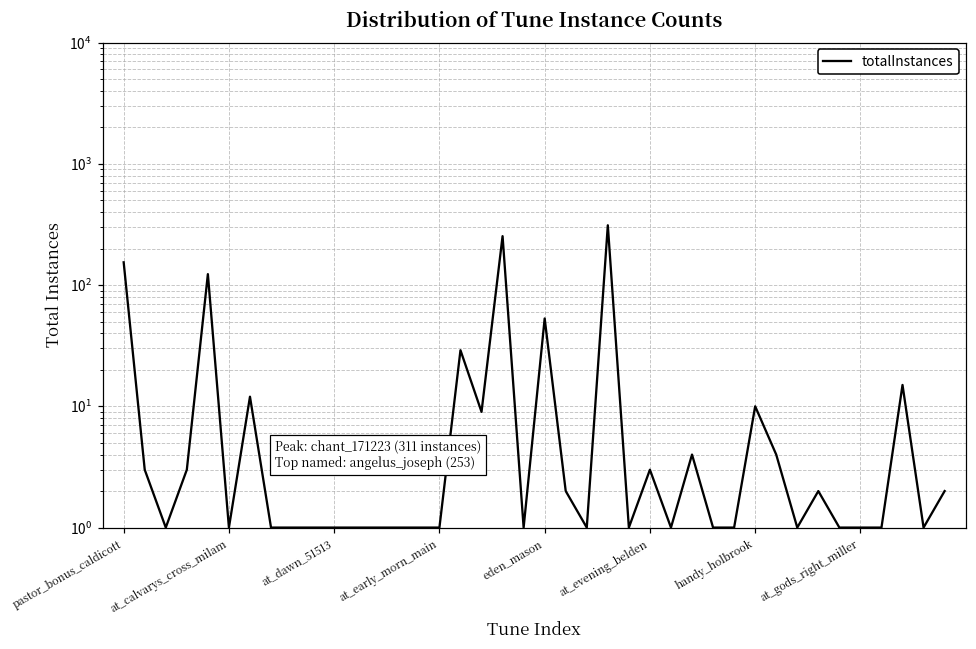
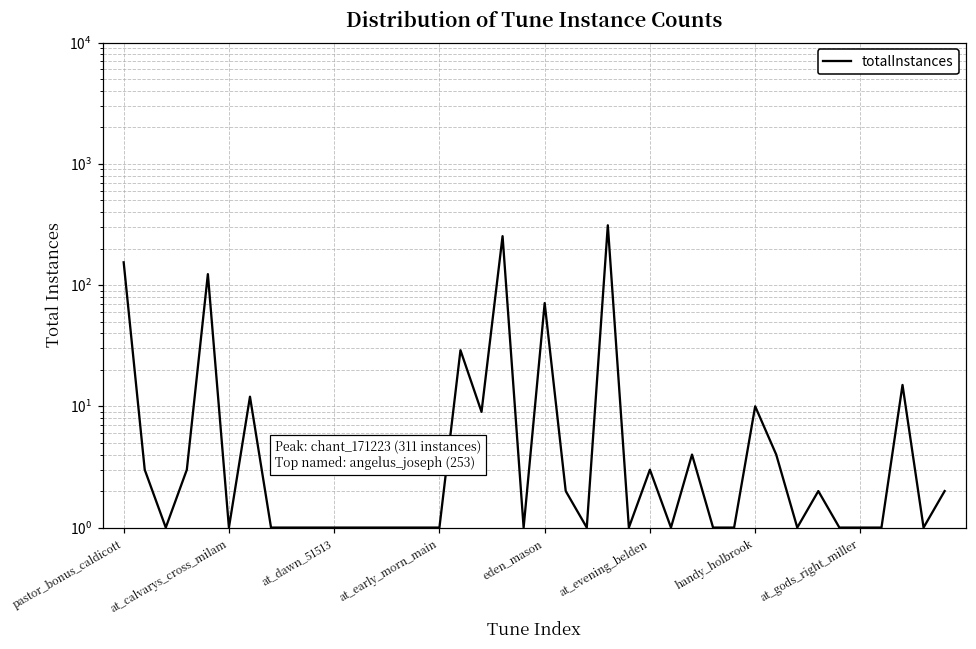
  {
    "pastor_bonus_caldicott": 150,
    "at_calvarys_cross_milam": 1,
    "at_dawn_51513": 1,
    "at_early_morn_main": 1,
-   "eden_mason": 50,
+   "eden_mason": 70,
    "at_evening_belden": 3,
    "handy_holbrook": 10,
    "at_gods_right_miller": 1
  }
